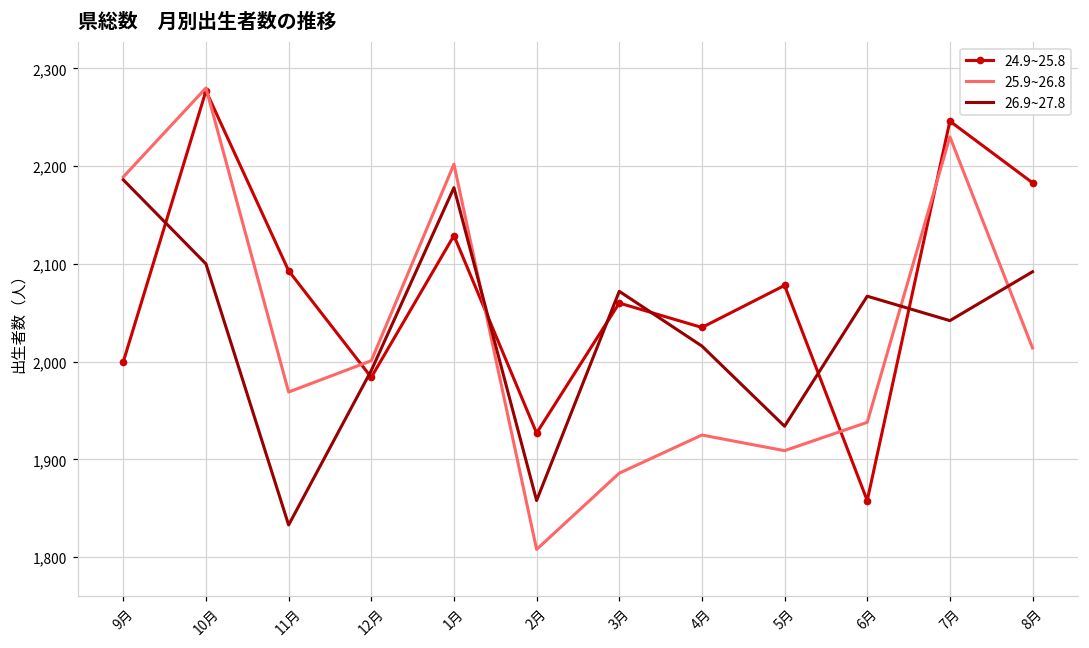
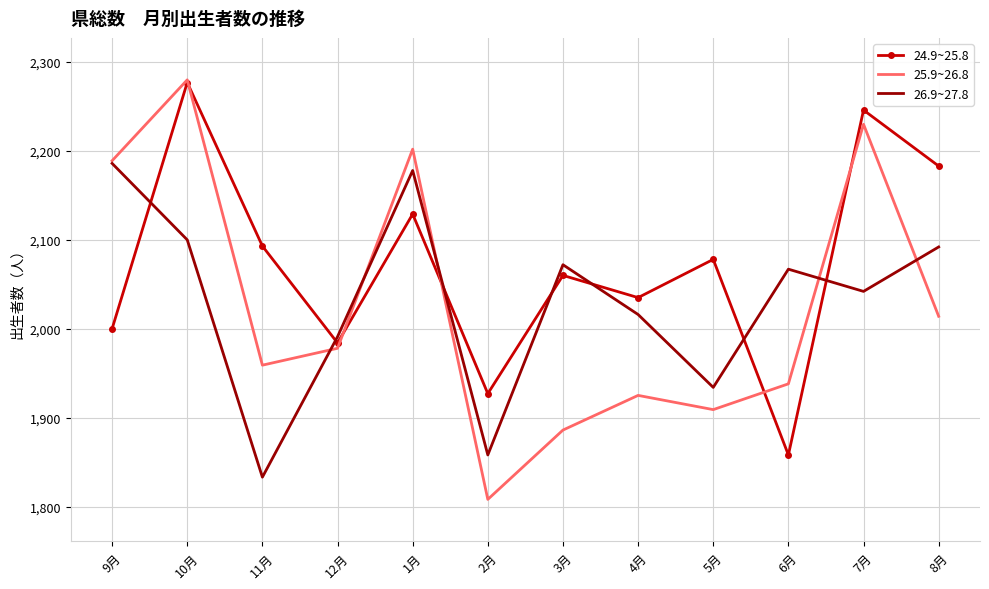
  {
    "25.9~26.8": {
      "9月": "2,190",
      "10月": "2,280",
-     "11月": "1,970",
-     "12月": "2,000",
+     "11月": "1,960",
+     "12月": "1,980",
      "1月": "2,200",
      "2月": "1,810",
      "3月": "1,890",
      "4月": "1,930",
      "5月": "1,910",
      "6月": "1,940",
      "7月": "2,230",
      "8月": "2,010"
    }
  }
